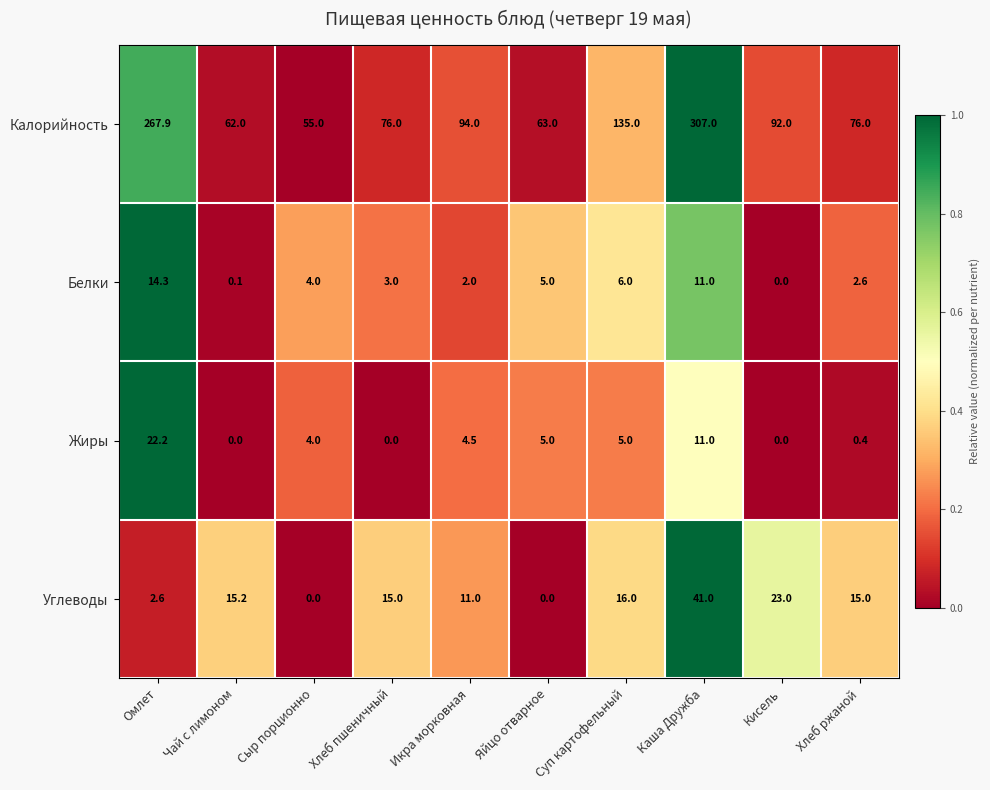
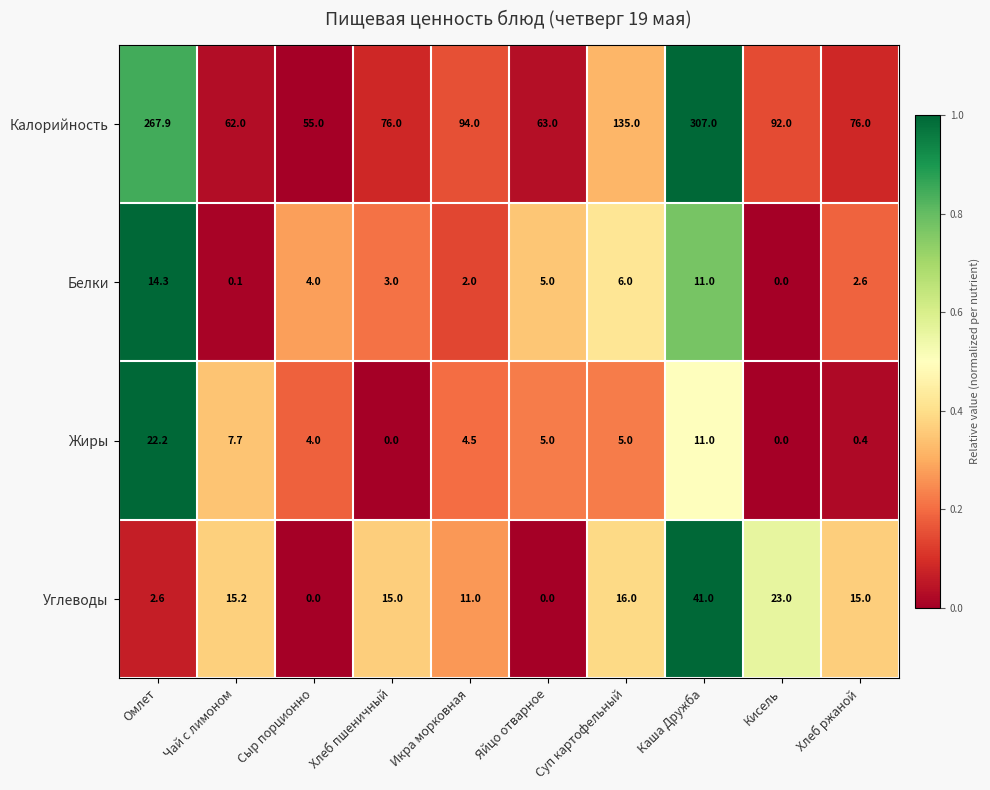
  {
    "Калорийность": {
      "Омлет": 267.9,
      "Чай с лимоном": 62.0,
      "Сыр порционно": 55.0,
      "Хлеб пшеничный": 76.0,
      "Икра морковная": 94.0,
      "Яйцо отварное": 63.0,
      "Суп картофельный": 135.0,
      "Каша Дружба": 307.0,
      "Кисель": 92.0,
      "Хлеб ржаной": 76.0
    },
    "Белки": {
      "Омлет": 14.3,
      "Чай с лимоном": 0.1,
      "Сыр порционно": 4.0,
      "Хлеб пшеничный": 3.0,
      "Икра морковная": 2.0,
      "Яйцо отварное": 5.0,
      "Суп картофельный": 6.0,
      "Каша Дружба": 11.0,
      "Кисель": 0.0,
      "Хлеб ржаной": 2.6
    },
    "Жиры": {
      "Омлет": 22.2,
-     "Чай с лимоном": 0.0,
+     "Чай с лимоном": 7.7,
      "Сыр порционно": 4.0,
      "Хлеб пшеничный": 0.0,
      "Икра морковная": 4.5,
      "Яйцо отварное": 5.0,
      "Суп картофельный": 5.0,
      "Каша Дружба": 11.0,
      "Кисель": 0.0,
      "Хлеб ржаной": 0.4
    },
    "Углеводы": {
      "Омлет": 2.6,
      "Чай с лимоном": 15.2,
      "Сыр порционно": 0.0,
      "Хлеб пшеничный": 15.0,
      "Икра морковная": 11.0,
      "Яйцо отварное": 0.0,
      "Суп картофельный": 16.0,
      "Каша Дружба": 41.0,
      "Кисель": 23.0,
      "Хлеб ржаной": 15.0
    }
  }
